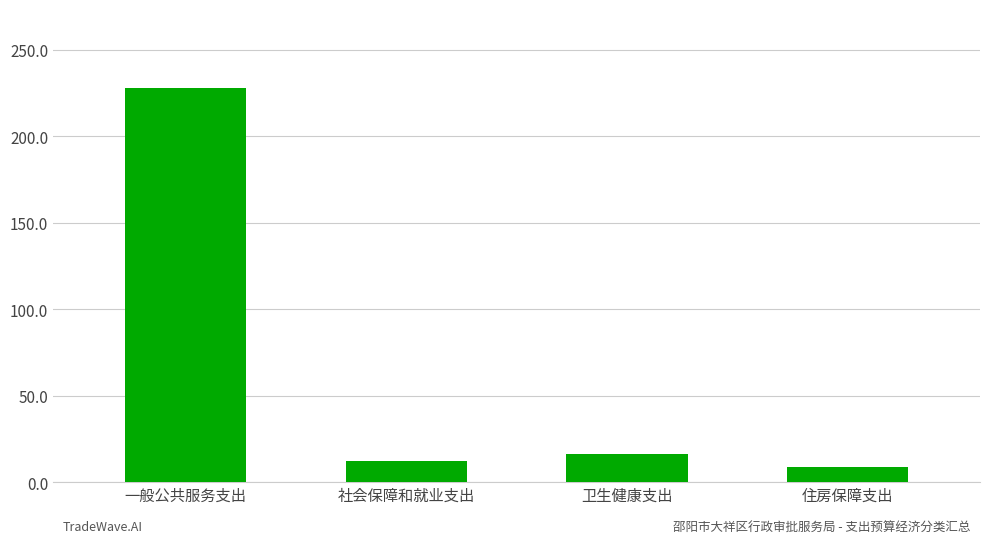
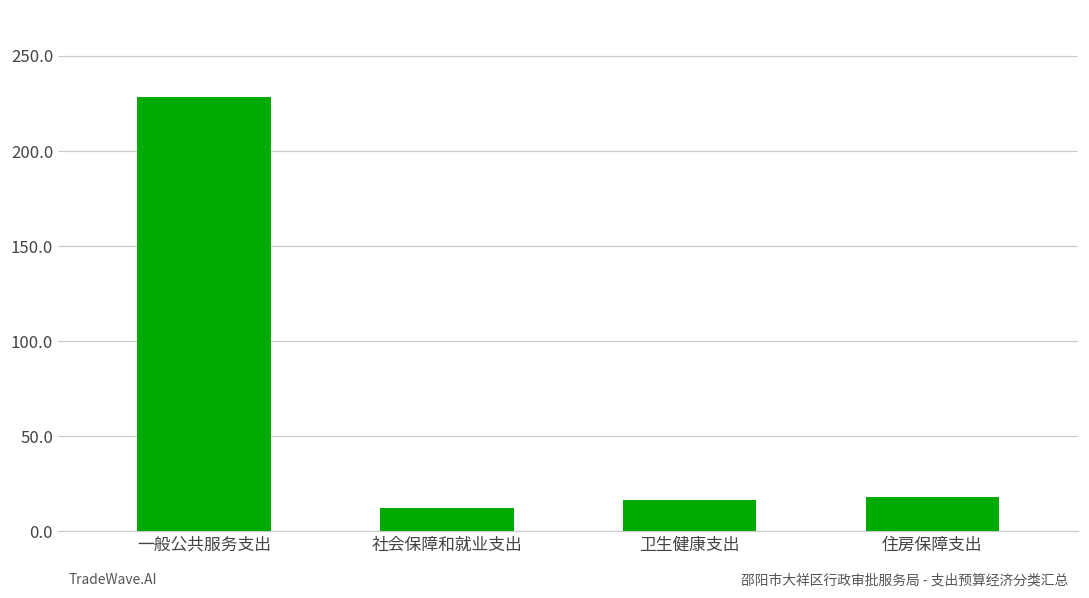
  {
    "一般公共服务支出": 228,
    "社会保障和就业支出": 12,
    "卫生健康支出": 16,
-   "住房保障支出": 9
+   "住房保障支出": 18
  }
